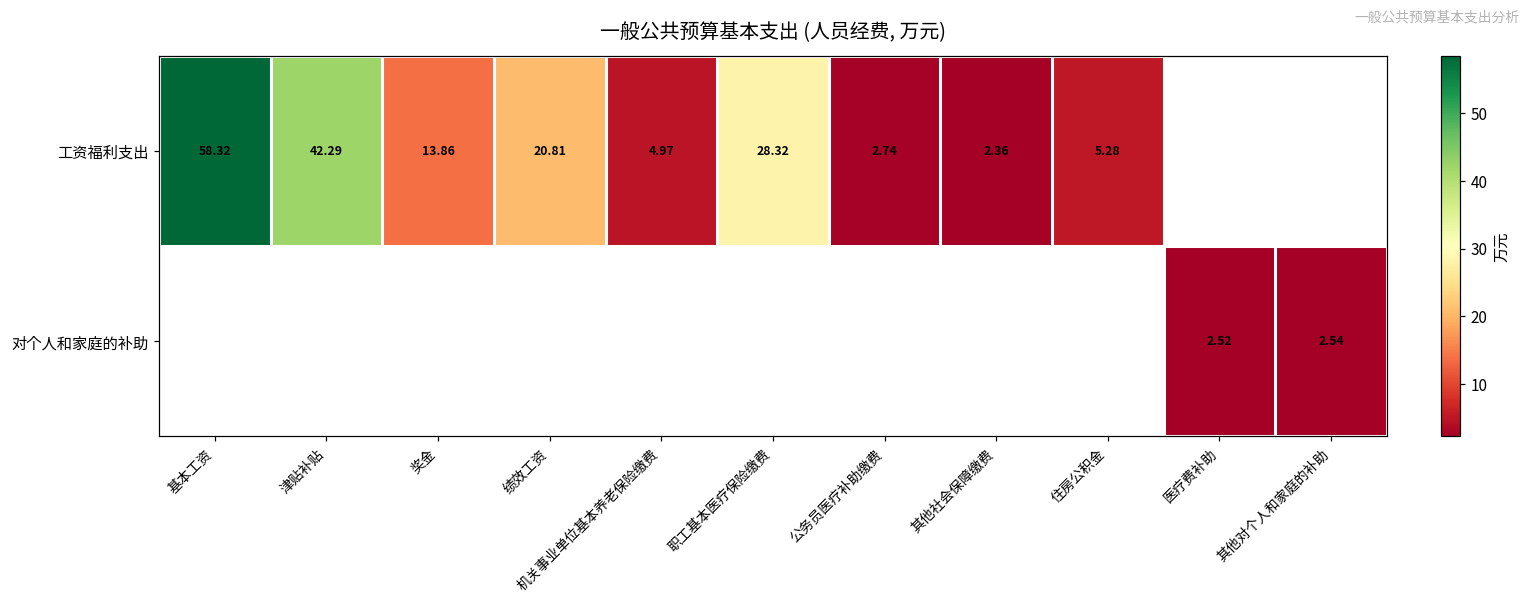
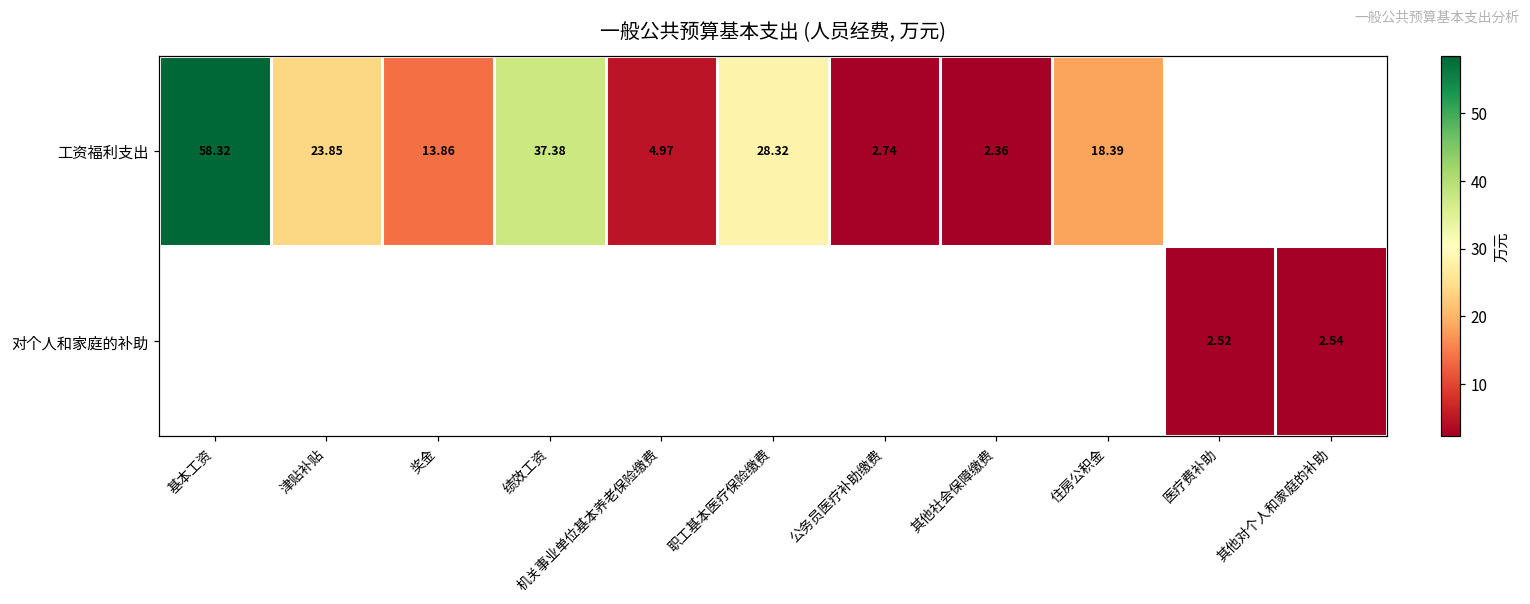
  {
    "工资福利支出": {
      "基本工资": 58.32,
-     "津贴补贴": 42.29,
+     "津贴补贴": 23.85,
      "奖金": 13.86,
-     "绩效工资": 20.81,
+     "绩效工资": 37.38,
      "机关事业单位基本养老保险缴费": 4.97,
      "职工基本医疗保险缴费": 28.32,
      "公务员医疗补助缴费": 2.74,
      "其他社会保障缴费": 2.36,
-     "住房公积金": 5.28
+     "住房公积金": 18.39
    },
    "对个人和家庭的补助": {
      "医疗费补助": 2.52,
      "其他对个人和家庭的补助": 2.54
    }
  }
